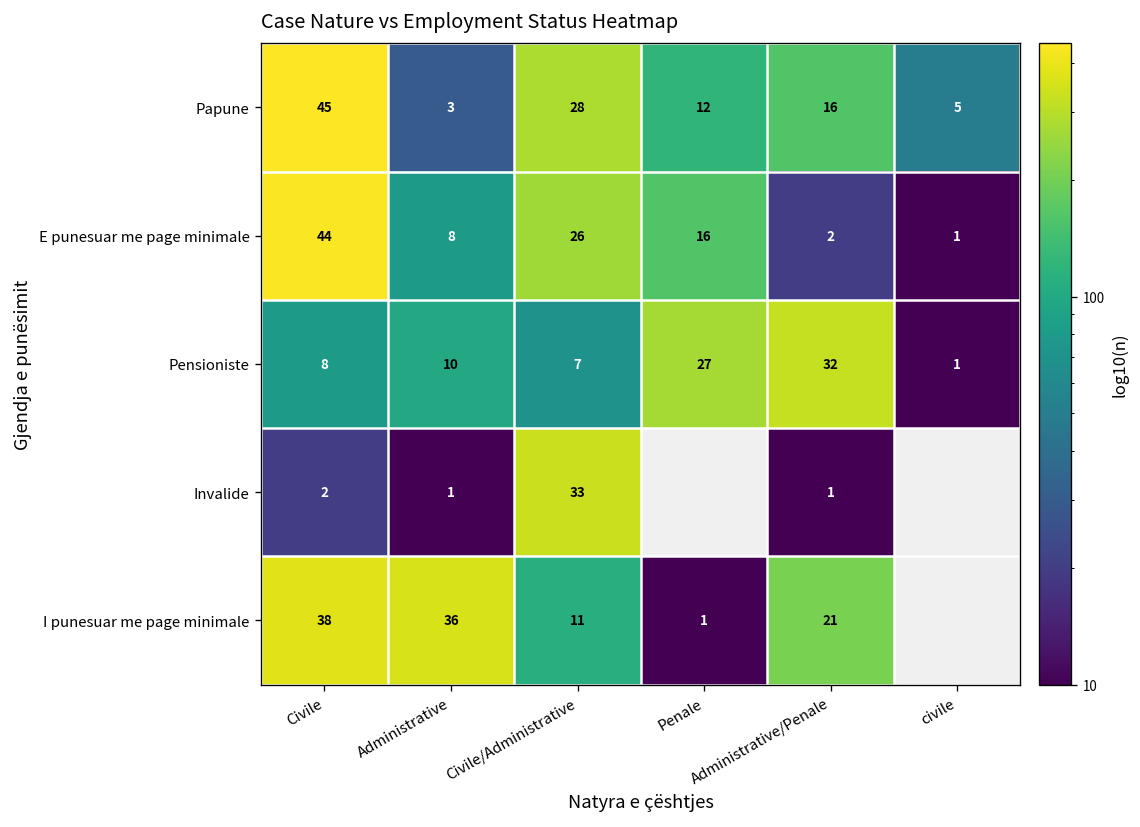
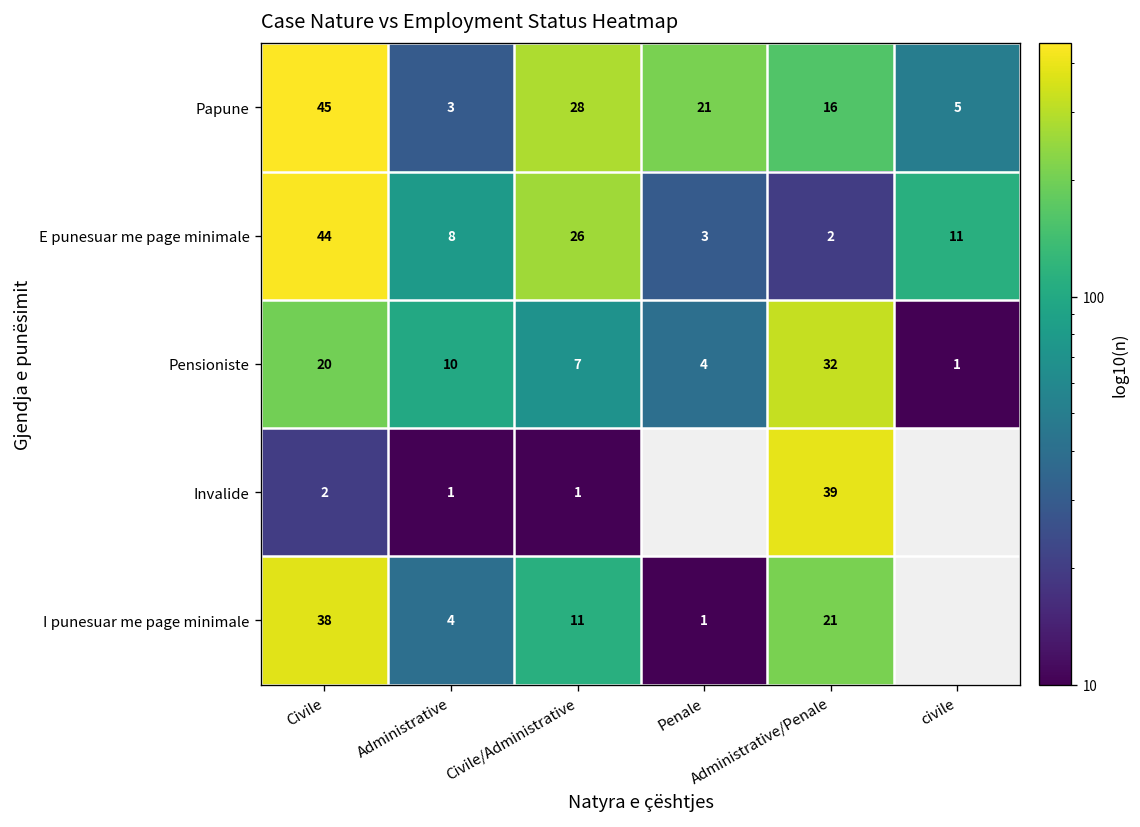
  {
    "Papune": {
      "Civile": 45,
      "Administrative": 3,
      "Civile/Administrative": 28,
-     "Penale": 12,
+     "Penale": 21,
      "Administrative/Penale": 16,
      "civile": 5
    },
    "E punesuar me page minimale": {
      "Civile": 44,
      "Administrative": 8,
      "Civile/Administrative": 26,
-     "Penale": 16,
+     "Penale": 3,
      "Administrative/Penale": 2,
-     "civile": 1
+     "civile": 11
    },
    "Pensioniste": {
-     "Civile": 8,
+     "Civile": 20,
      "Administrative": 10,
      "Civile/Administrative": 7,
-     "Penale": 27,
+     "Penale": 4,
      "Administrative/Penale": 32,
      "civile": 1
    },
    "Invalide": {
      "Civile": 2,
      "Administrative": 1,
-     "Civile/Administrative": 33,
-     "Administrative/Penale": 1
+     "Civile/Administrative": 1,
+     "Administrative/Penale": 39
    },
    "I punesuar me page minimale": {
      "Civile": 38,
-     "Administrative": 36,
+     "Administrative": 4,
      "Civile/Administrative": 11,
      "Penale": 1,
      "Administrative/Penale": 21
    }
  }
